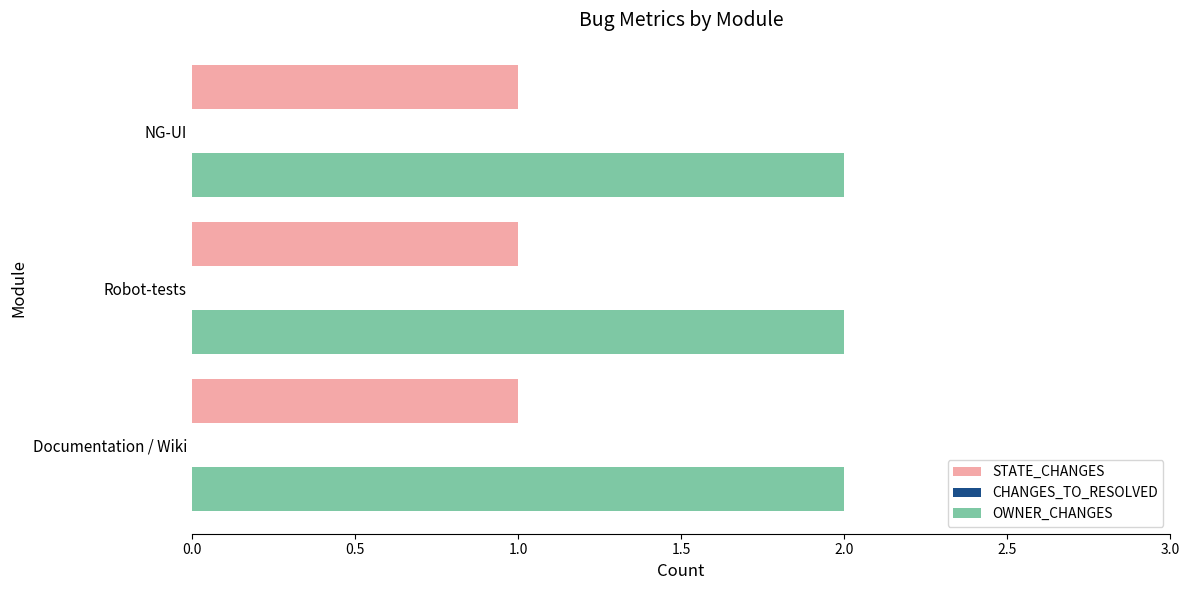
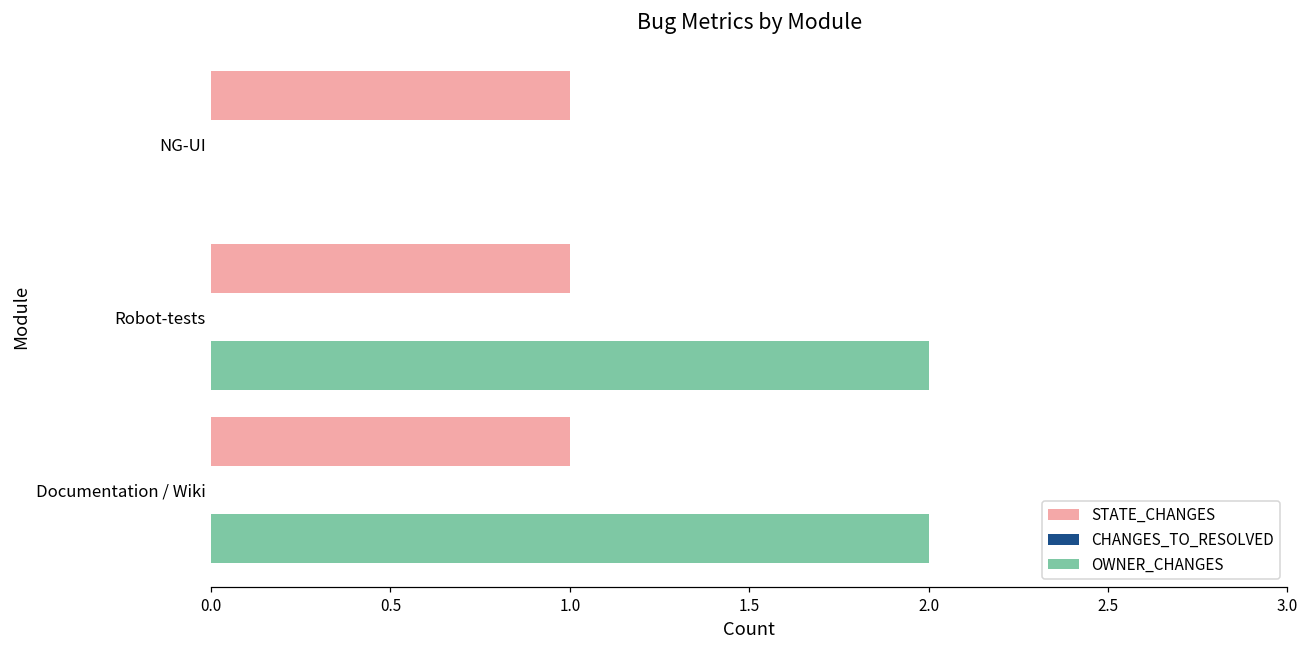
  {
    "STATE_CHANGES": {
      "NG-UI": 1,
      "Robot-tests": 1,
      "Documentation / Wiki": 1
    },
    "CHANGES_TO_RESOLVED": {
      "NG-UI": 0,
      "Robot-tests": 0,
      "Documentation / Wiki": 0
    },
    "OWNER_CHANGES": {
-     "NG-UI": 2,
+     "NG-UI": 0,
      "Robot-tests": 2,
      "Documentation / Wiki": 2
    }
  }
